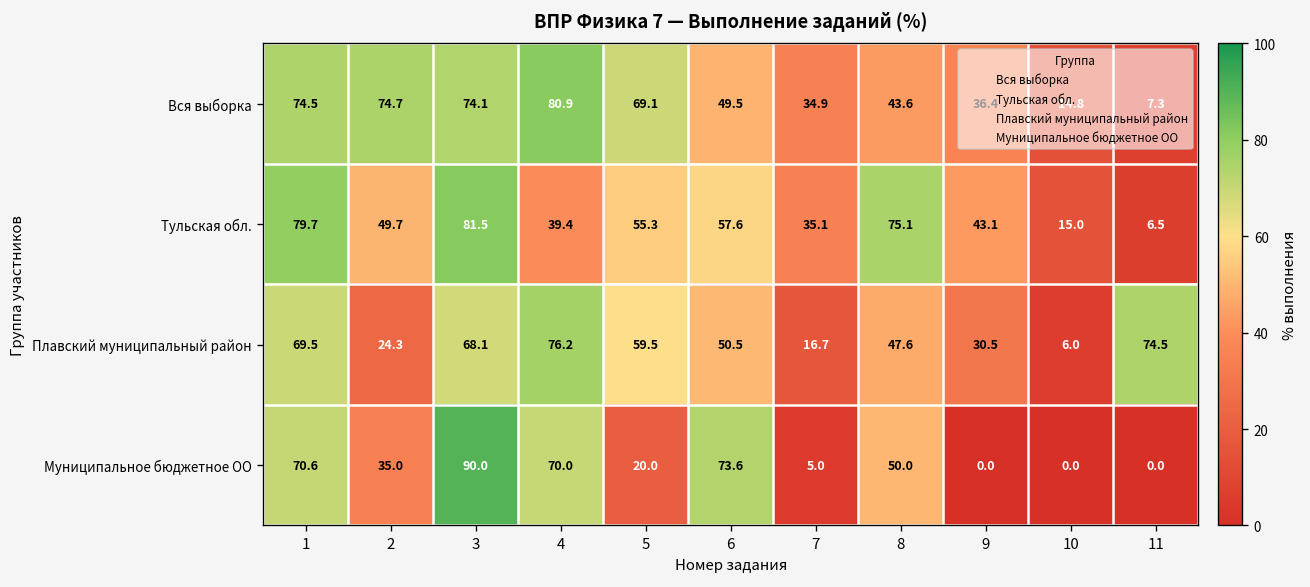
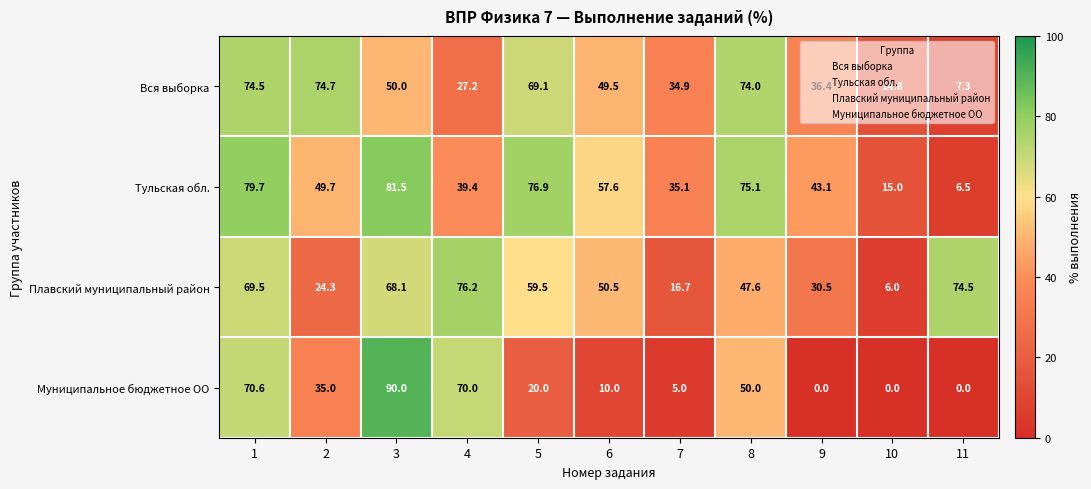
  {
    "Вся выборка": {
      "1": 74.5,
      "2": 74.7,
-     "3": 74.1,
-     "4": 80.9,
+     "3": 50.0,
+     "4": 27.2,
      "5": 69.1,
      "6": 49.5,
      "7": 34.9,
-     "8": 43.6
+     "8": 74.0
    },
    "Тульская обл.": {
      "1": 79.7,
      "2": 49.7,
      "3": 81.5,
      "4": 39.4,
-     "5": 55.3,
+     "5": 76.9,
      "6": 57.6,
      "7": 35.1,
      "8": 75.1,
      "9": 43.1,
      "10": 15.0,
      "11": 6.5
    },
    "Плавский муниципальный район": {
      "1": 69.5,
      "2": 24.3,
      "3": 68.1,
      "4": 76.2,
      "5": 59.5,
      "6": 50.5,
      "7": 16.7,
      "8": 47.6,
      "9": 30.5,
      "10": 6.0,
      "11": 74.5
    },
    "Муниципальное бюджетное ОО": {
      "1": 70.6,
      "2": 35.0,
      "3": 90.0,
      "4": 70.0,
      "5": 20.0,
-     "6": 73.6,
+     "6": 10.0,
      "7": 5.0,
      "8": 50.0,
      "9": 0.0,
      "10": 0.0,
      "11": 0.0
    }
  }
